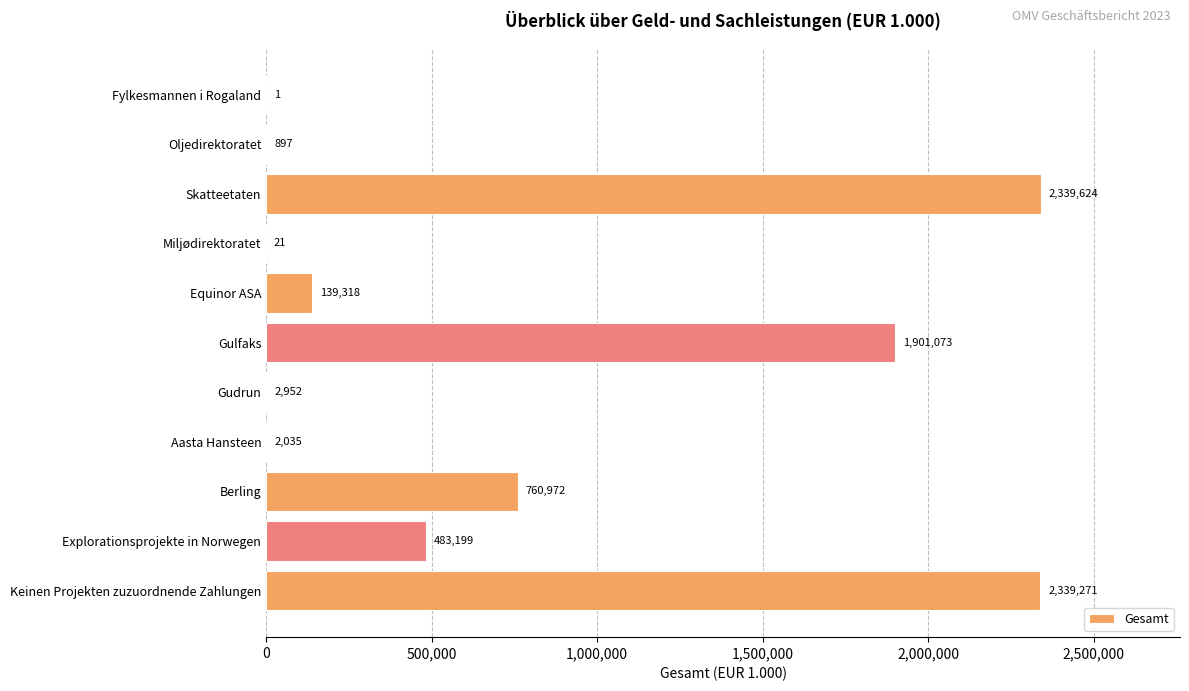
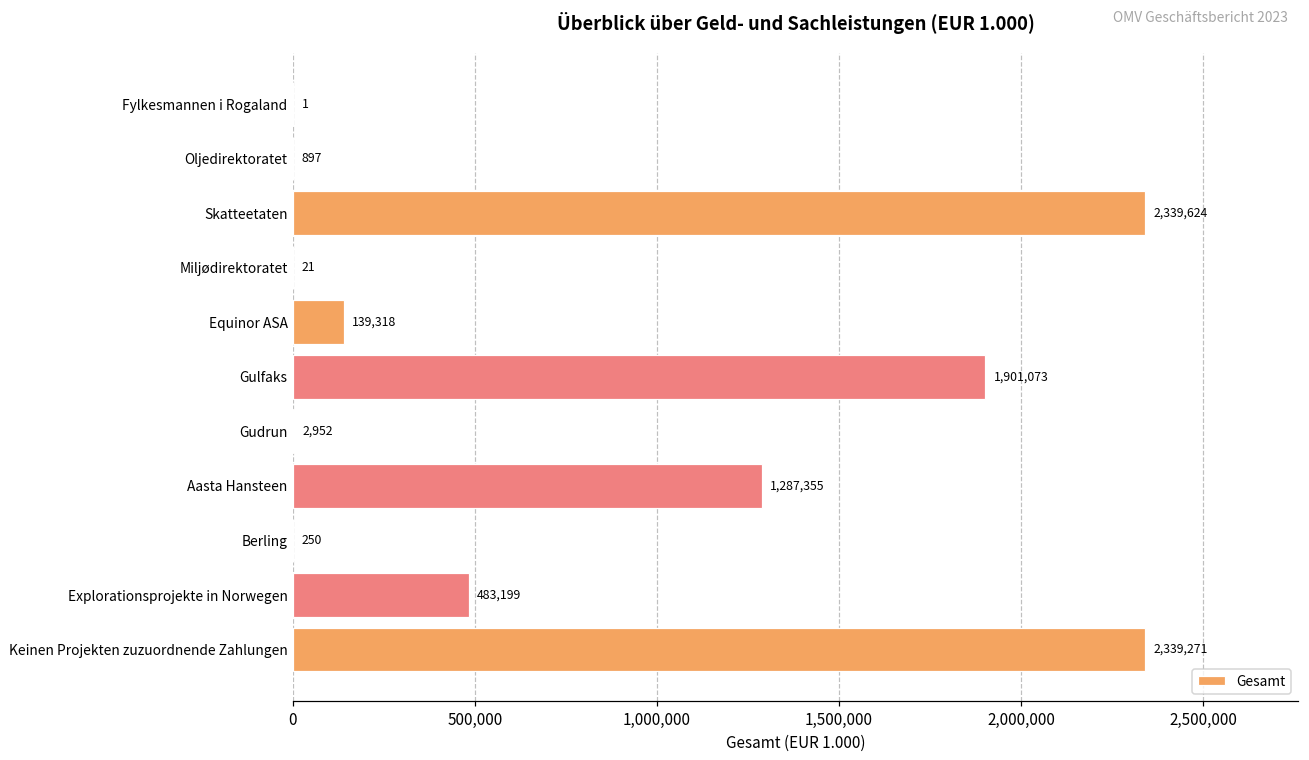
  {
    "Fylkesmannen i Rogaland": "1",
    "Oljedirektoratet": "897",
    "Skatteetaten": "2,339,624",
    "Miljødirektoratet": "21",
    "Equinor ASA": "139,318",
    "Gulfaks": "1,901,073",
    "Gudrun": "2,952",
-   "Aasta Hansteen": "2,035",
-   "Berling": "760,972",
+   "Aasta Hansteen": "1,287,355",
+   "Berling": "250",
    "Explorationsprojekte in Norwegen": "483,199",
    "Keinen Projekten zuzuordnende Zahlungen": "2,339,271"
  }
